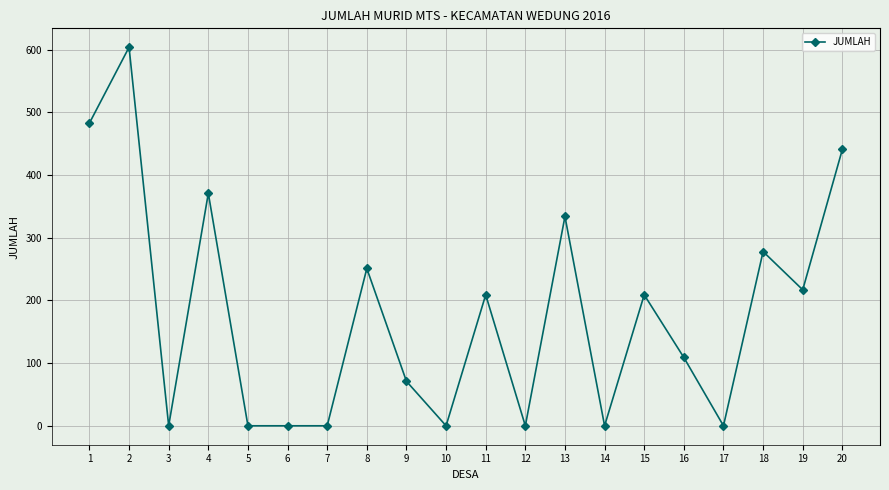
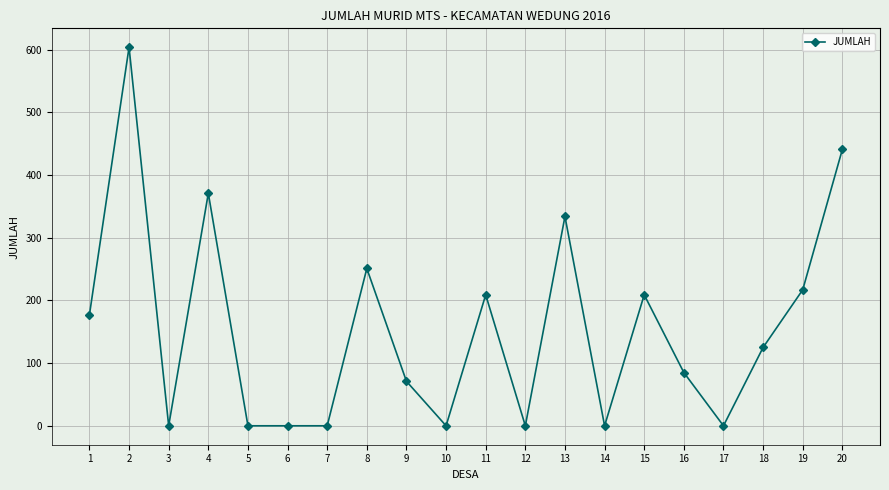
  {
-   "1": 480,
+   "1": 180,
    "2": 600,
    "3": 0,
    "4": 370,
    "5": 0,
    "6": 0,
    "7": 0,
    "8": 250,
    "9": 70,
    "10": 0,
    "11": 210,
    "12": 0,
    "13": 330,
    "14": 0,
    "15": 210,
-   "16": 110,
+   "16": 90,
    "17": 0,
-   "18": 280,
+   "18": 130,
    "19": 220,
    "20": 440
  }
